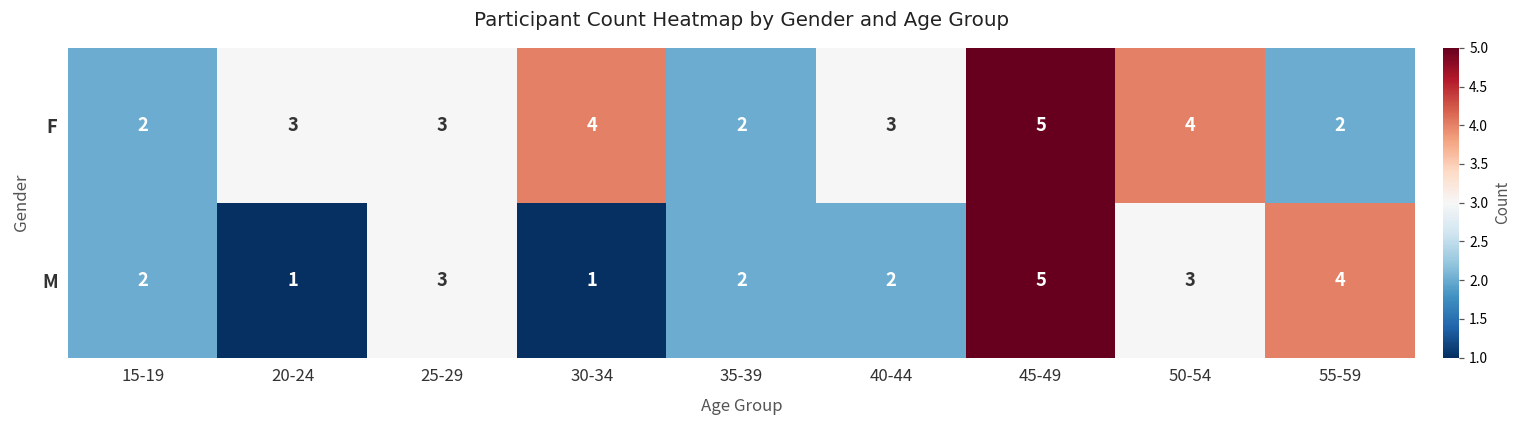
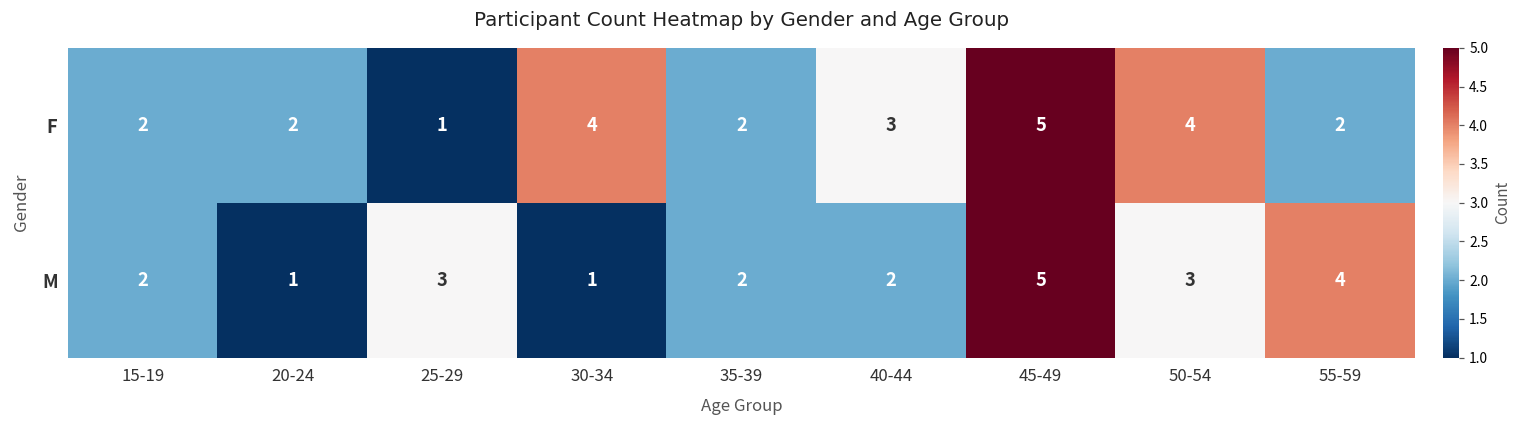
  {
    "F": {
      "15-19": 2,
-     "20-24": 3,
-     "25-29": 3,
+     "20-24": 2,
+     "25-29": 1,
      "30-34": 4,
      "35-39": 2,
      "40-44": 3,
      "45-49": 5,
      "50-54": 4,
      "55-59": 2
    },
    "M": {
      "15-19": 2,
      "20-24": 1,
      "25-29": 3,
      "30-34": 1,
      "35-39": 2,
      "40-44": 2,
      "45-49": 5,
      "50-54": 3,
      "55-59": 4
    }
  }
